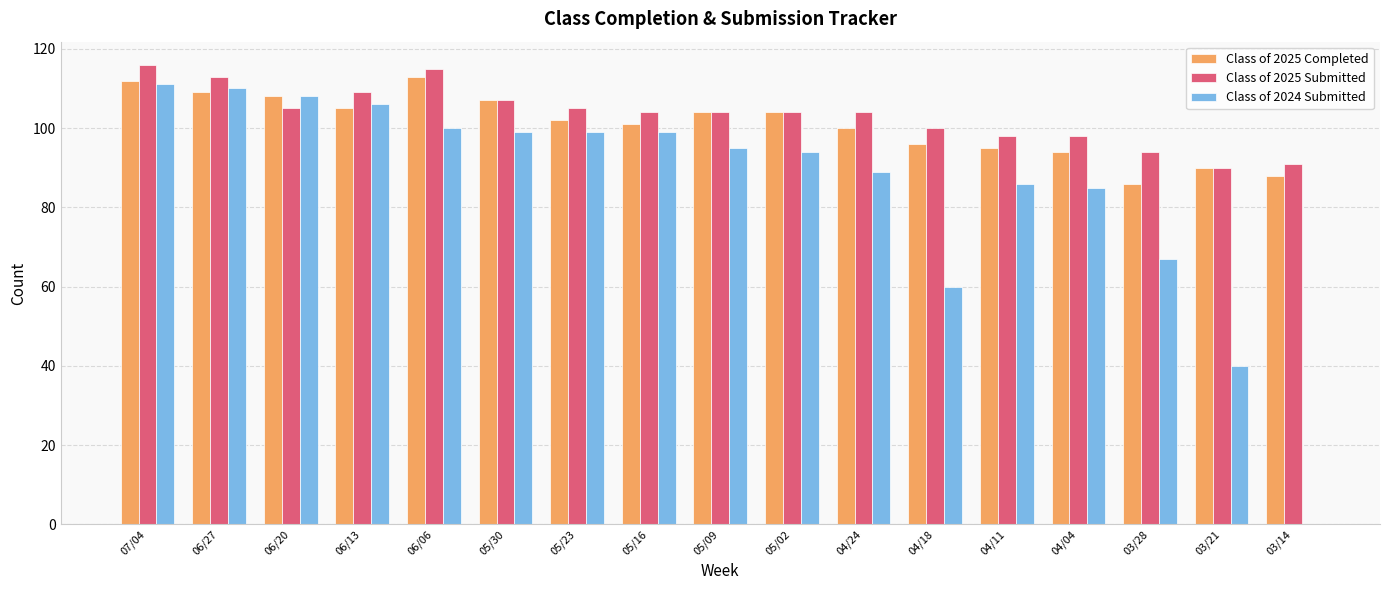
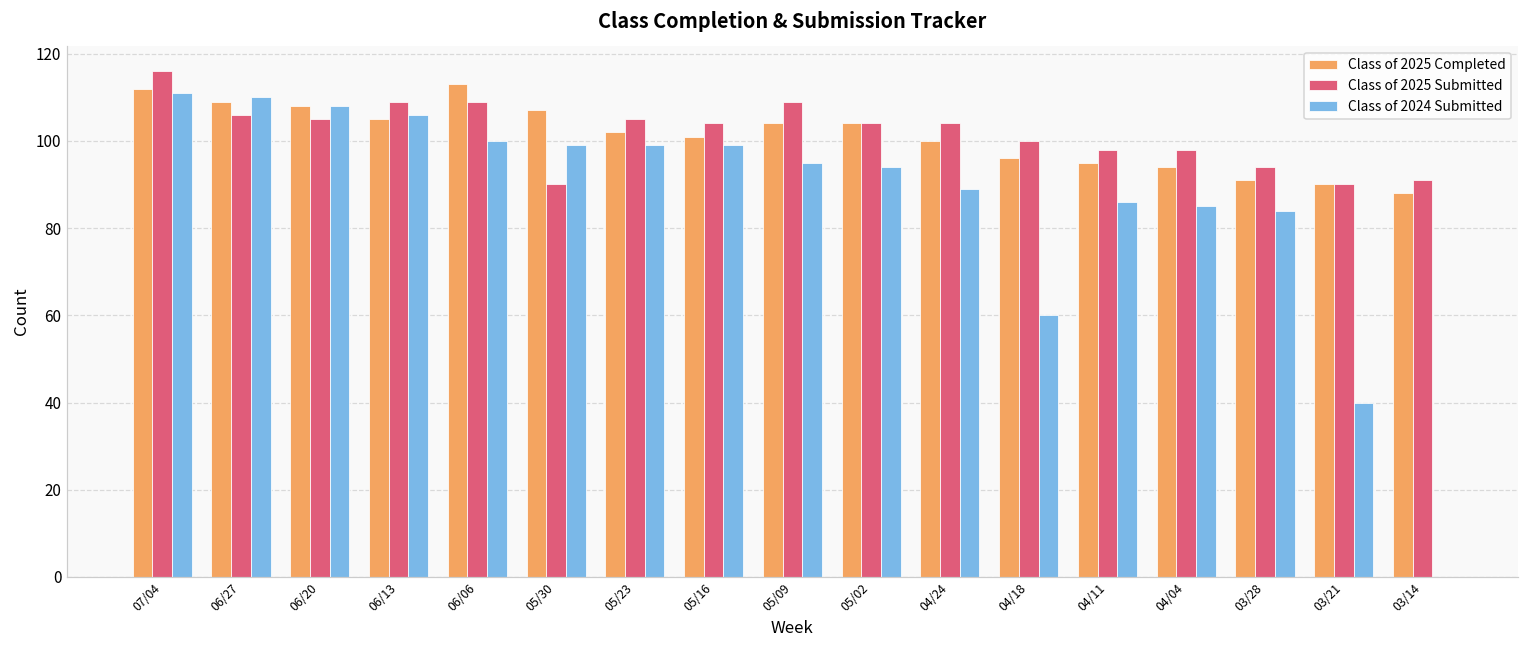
  {
    "Class of 2025 Completed": {
      "07/04": 112,
      "06/27": 109,
      "06/20": 108,
      "06/13": 105,
      "06/06": 113,
      "05/30": 107,
      "05/23": 102,
      "05/16": 101,
      "05/09": 104,
      "05/02": 104,
      "04/24": 100,
      "04/18": 96,
      "04/11": 95,
      "04/04": 94,
-     "03/28": 86,
+     "03/28": 91,
      "03/21": 90,
      "03/14": 88
    },
    "Class of 2025 Submitted": {
      "07/04": 116,
-     "06/27": 113,
+     "06/27": 106,
      "06/20": 105,
      "06/13": 109,
-     "06/06": 115,
-     "05/30": 107,
+     "06/06": 109,
+     "05/30": 90,
      "05/23": 105,
      "05/16": 104,
-     "05/09": 104,
+     "05/09": 109,
      "05/02": 104,
      "04/24": 104,
      "04/18": 100,
      "04/11": 98,
      "04/04": 98,
      "03/28": 94,
      "03/21": 90,
      "03/14": 91
    },
    "Class of 2024 Submitted": {
      "07/04": 111,
      "06/27": 110,
      "06/20": 108,
      "06/13": 106,
      "06/06": 100,
      "05/30": 99,
      "05/23": 99,
      "05/16": 99,
      "05/09": 95,
      "05/02": 94,
      "04/24": 89,
      "04/18": 60,
      "04/11": 86,
      "04/04": 85,
-     "03/28": 67,
+     "03/28": 84,
      "03/21": 40,
      "03/14": 0
    }
  }
